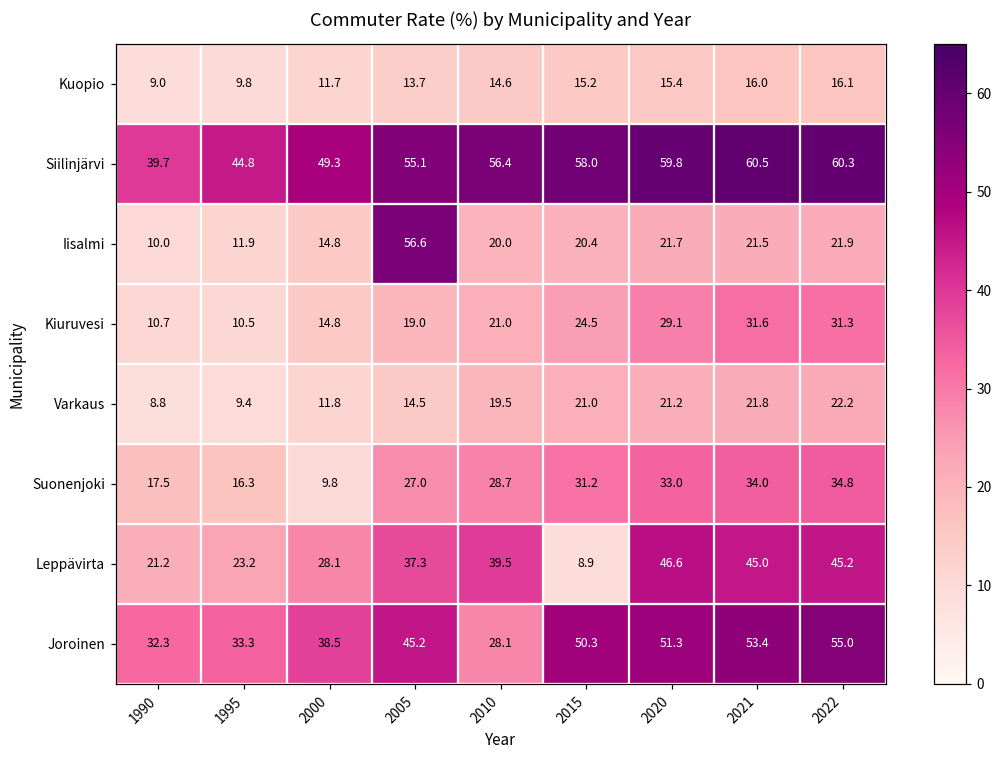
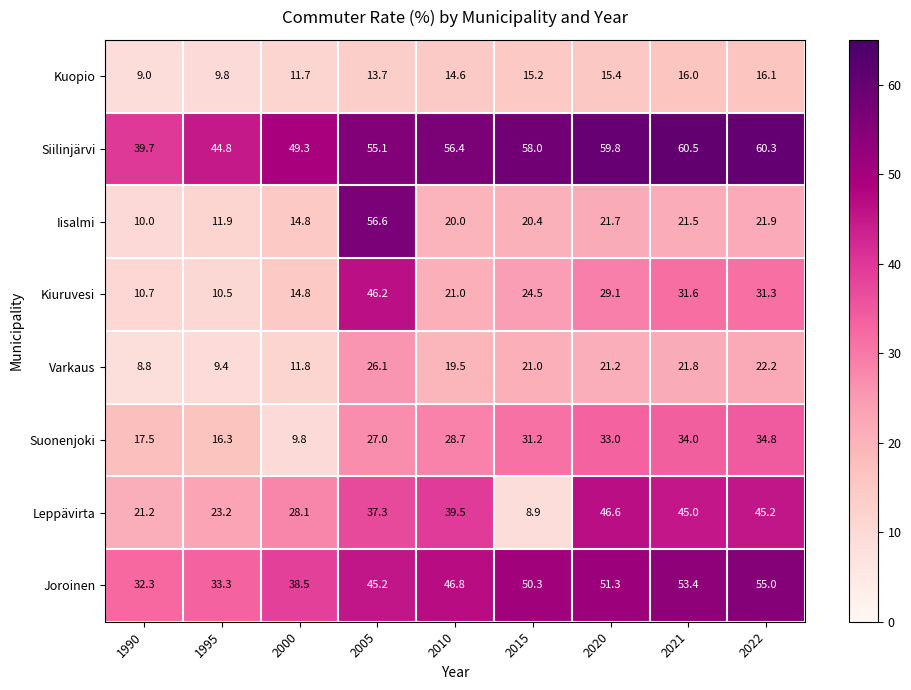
  {
    "Kuopio": {
      "1990": 9.0,
      "1995": 9.8,
      "2000": 11.7,
      "2005": 13.7,
      "2010": 14.6,
      "2015": 15.2,
      "2020": 15.4,
      "2021": 16.0,
      "2022": 16.1
    },
    "Siilinjärvi": {
      "1990": 39.7,
      "1995": 44.8,
      "2000": 49.3,
      "2005": 55.1,
      "2010": 56.4,
      "2015": 58.0,
      "2020": 59.8,
      "2021": 60.5,
      "2022": 60.3
    },
    "Iisalmi": {
      "1990": 10.0,
      "1995": 11.9,
      "2000": 14.8,
      "2005": 56.6,
      "2010": 20.0,
      "2015": 20.4,
      "2020": 21.7,
      "2021": 21.5,
      "2022": 21.9
    },
    "Kiuruvesi": {
      "1990": 10.7,
      "1995": 10.5,
      "2000": 14.8,
-     "2005": 19.0,
+     "2005": 46.2,
      "2010": 21.0,
      "2015": 24.5,
      "2020": 29.1,
      "2021": 31.6,
      "2022": 31.3
    },
    "Varkaus": {
      "1990": 8.8,
      "1995": 9.4,
      "2000": 11.8,
-     "2005": 14.5,
+     "2005": 26.1,
      "2010": 19.5,
      "2015": 21.0,
      "2020": 21.2,
      "2021": 21.8,
      "2022": 22.2
    },
    "Suonenjoki": {
      "1990": 17.5,
      "1995": 16.3,
      "2000": 9.8,
      "2005": 27.0,
      "2010": 28.7,
      "2015": 31.2,
      "2020": 33.0,
      "2021": 34.0,
      "2022": 34.8
    },
    "Leppävirta": {
      "1990": 21.2,
      "1995": 23.2,
      "2000": 28.1,
      "2005": 37.3,
      "2010": 39.5,
      "2015": 8.9,
      "2020": 46.6,
      "2021": 45.0,
      "2022": 45.2
    },
    "Joroinen": {
      "1990": 32.3,
      "1995": 33.3,
      "2000": 38.5,
      "2005": 45.2,
-     "2010": 28.1,
+     "2010": 46.8,
      "2015": 50.3,
      "2020": 51.3,
      "2021": 53.4,
      "2022": 55.0
    }
  }
